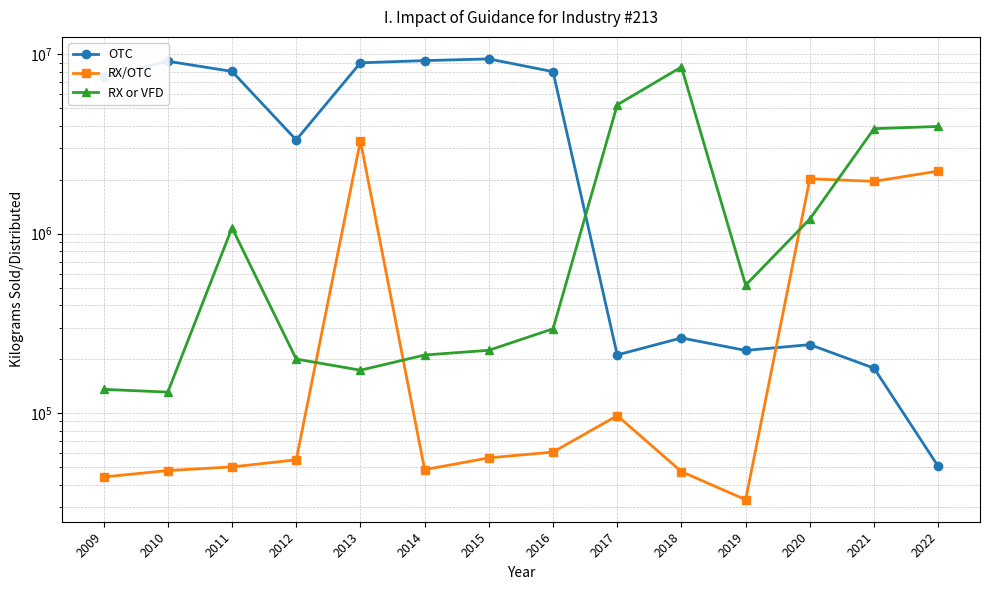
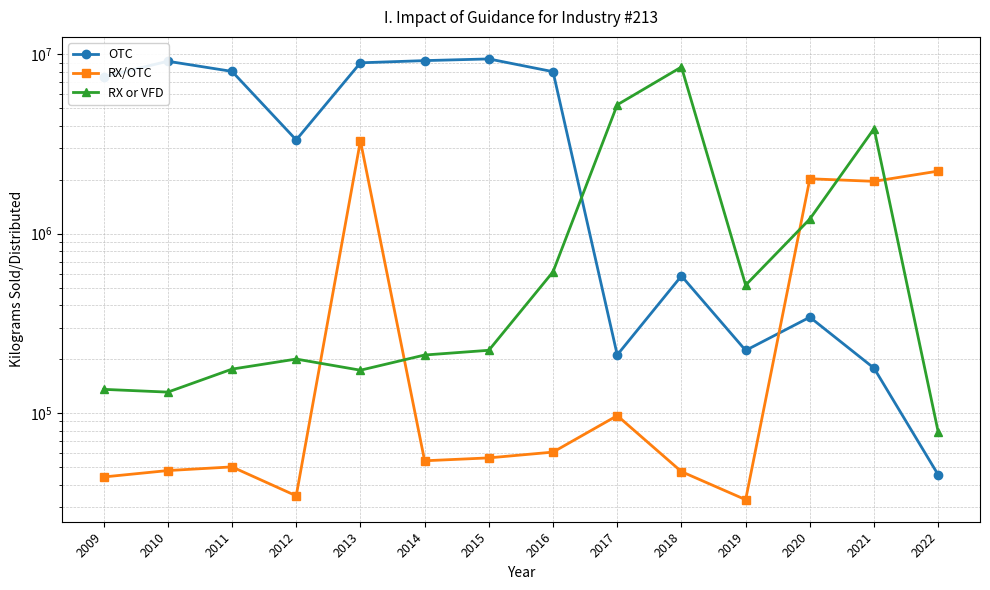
  {
    "OTC": {
      "2011": 8000000,
      "2012": 3300000,
      "2013": 9000000,
      "2014": 9000000,
      "2015": 9000000,
      "2016": 8000000,
      "2017": 210000,
-     "2018": 260000,
+     "2018": 580000,
      "2019": 220000,
-     "2020": 240000,
+     "2020": 340000,
      "2021": 180000,
-     "2022": 50000
+     "2022": 45000
    },
    "RX/OTC": {
      "2009": 44000,
      "2010": 48000,
      "2011": 50000,
-     "2012": 55000,
+     "2012": 35000,
      "2013": 3300000,
-     "2014": 48000,
+     "2014": 54000,
      "2015": 56000,
      "2016": 61000,
      "2017": 100000,
      "2018": 47000,
      "2019": 33000,
      "2020": 2000000,
      "2021": 2000000,
      "2022": 2200000
    },
    "RX or VFD": {
      "2009": 140000,
      "2010": 130000,
-     "2011": 1100000,
+     "2011": 180000,
      "2012": 200000,
      "2013": 170000,
      "2014": 210000,
      "2015": 220000,
-     "2016": 300000,
+     "2016": 610000,
      "2017": 5200000,
      "2018": 8000000,
      "2019": 520000,
      "2020": 1200000,
      "2021": 3900000,
-     "2022": 4000000
+     "2022": 80000
    }
  }
